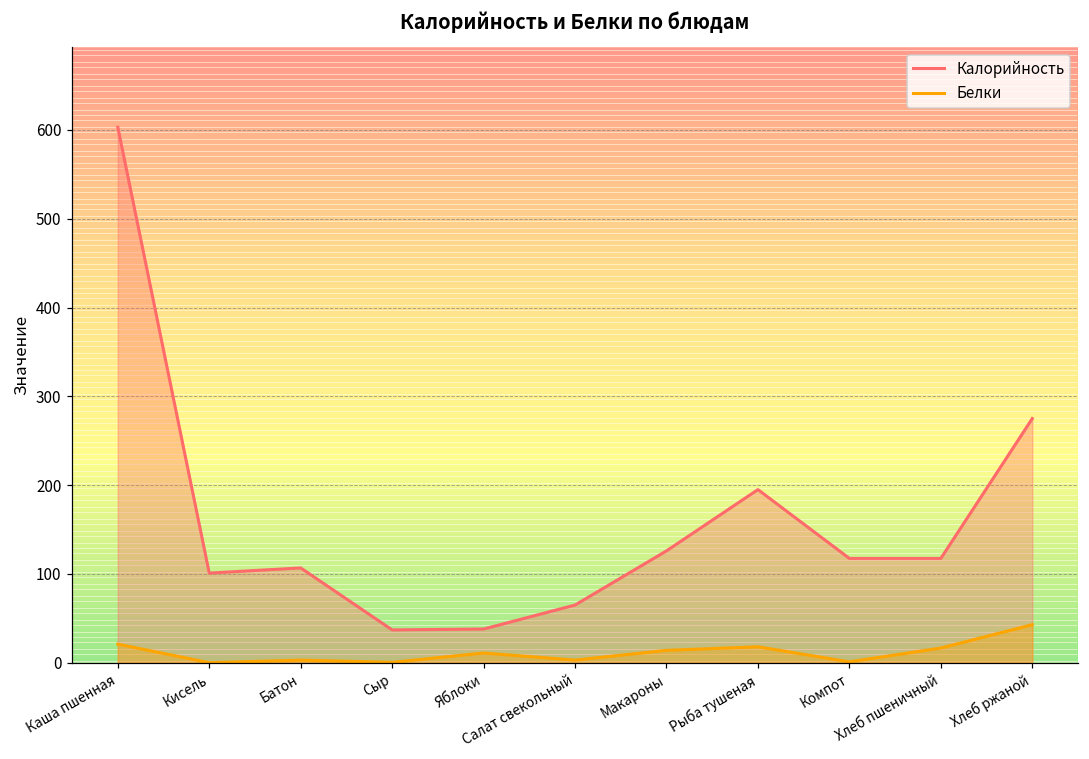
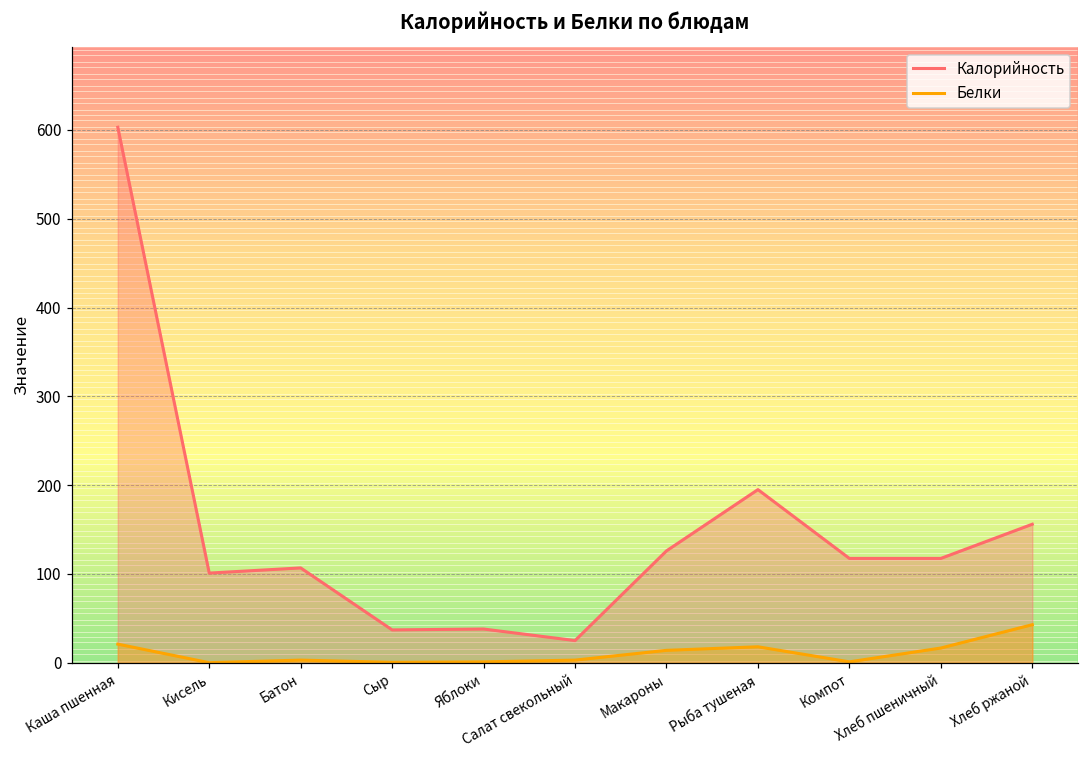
  {
    "Калорийность": {
      "Каша пшенная": 600,
      "Кисель": 100,
      "Батон": 110,
      "Сыр": 40,
      "Яблоки": 40,
-     "Салат свекольный": 70,
+     "Салат свекольный": 30,
      "Макароны": 130,
      "Рыба тушеная": 200,
      "Компот": 120,
      "Хлеб пшеничный": 120,
-     "Хлеб ржаной": 280
+     "Хлеб ржаной": 160
    },
    "Белки": {
      "Каша пшенная": 20,
      "Кисель": 0,
      "Батон": 0,
      "Сыр": 0,
-     "Яблоки": 10,
+     "Яблоки": 0,
      "Салат свекольный": 0,
      "Макароны": 10,
      "Рыба тушеная": 20,
      "Компот": 0,
      "Хлеб пшеничный": 20,
      "Хлеб ржаной": 40
    }
  }
